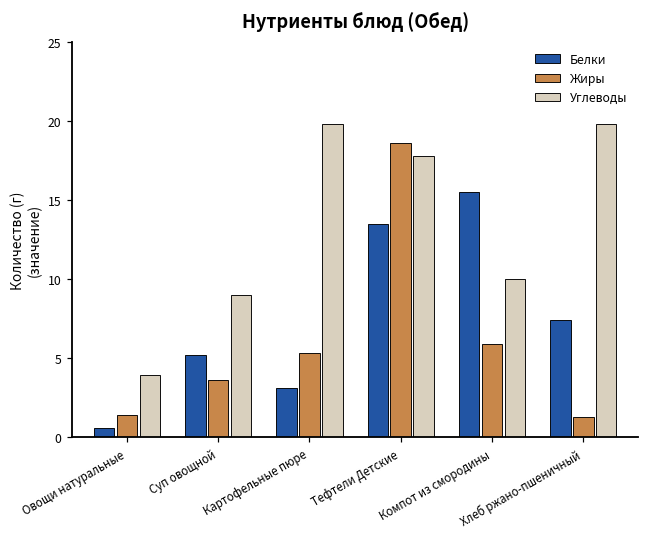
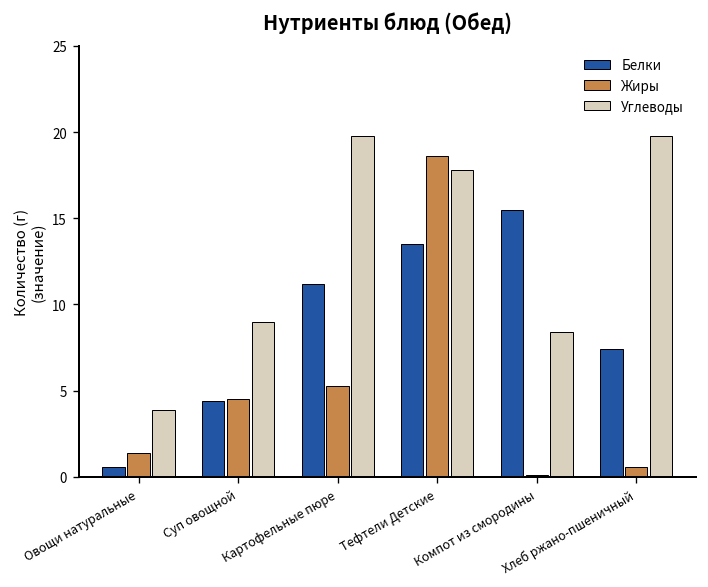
  {
    "Белки": {
      "Овощи натуральные": 0.6,
-     "Суп овощной": 5.2,
-     "Картофельные пюре": 3.1,
+     "Суп овощной": 4.4,
+     "Картофельные пюре": 11.2,
      "Тефтели Детские": 13.5,
      "Компот из смородины": 15.5,
      "Хлеб ржано-пшеничный": 7.4
    },
    "Жиры": {
      "Овощи натуральные": 1.4,
-     "Суп овощной": 3.6,
+     "Суп овощной": 4.5,
      "Картофельные пюре": 5.3,
      "Тефтели Детские": 18.6,
-     "Компот из смородины": 5.9,
-     "Хлеб ржано-пшеничный": 1.3
+     "Компот из смородины": 0.1,
+     "Хлеб ржано-пшеничный": 0.6
    },
    "Углеводы": {
      "Овощи натуральные": 3.9,
      "Суп овощной": 9.0,
      "Картофельные пюре": 19.8,
      "Тефтели Детские": 17.8,
-     "Компот из смородины": 10.0,
+     "Компот из смородины": 8.4,
      "Хлеб ржано-пшеничный": 19.8
    }
  }
